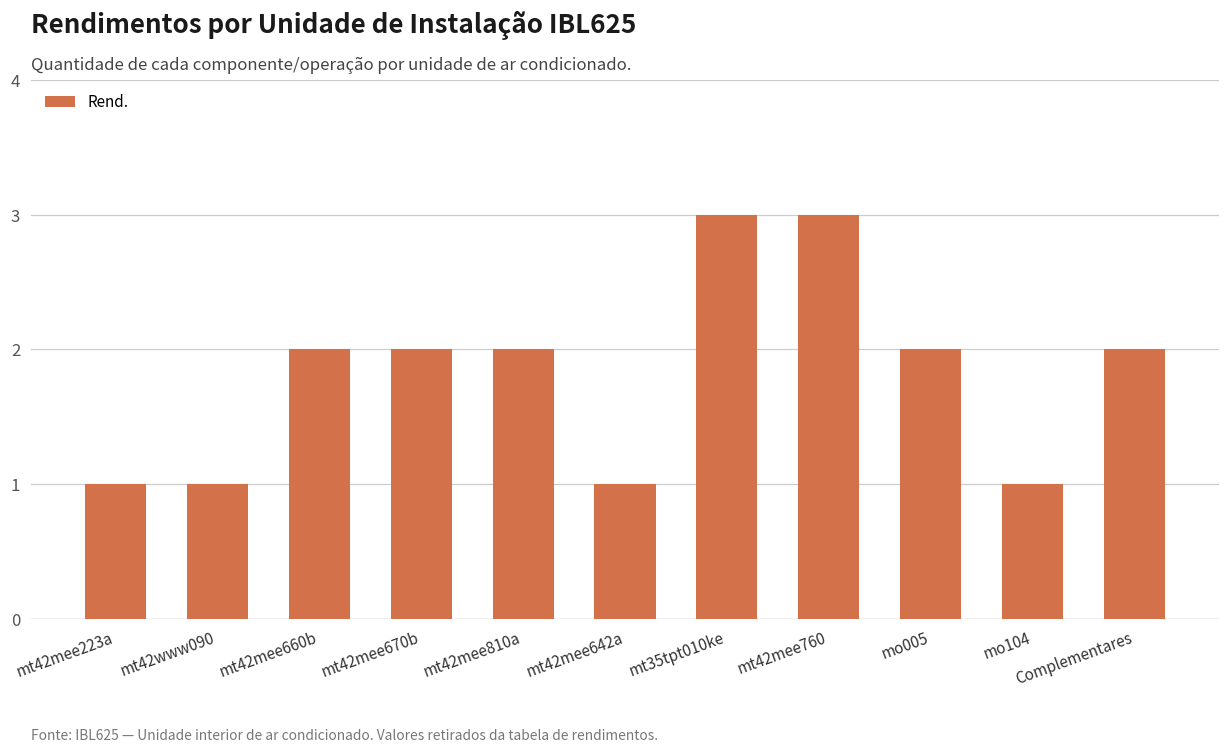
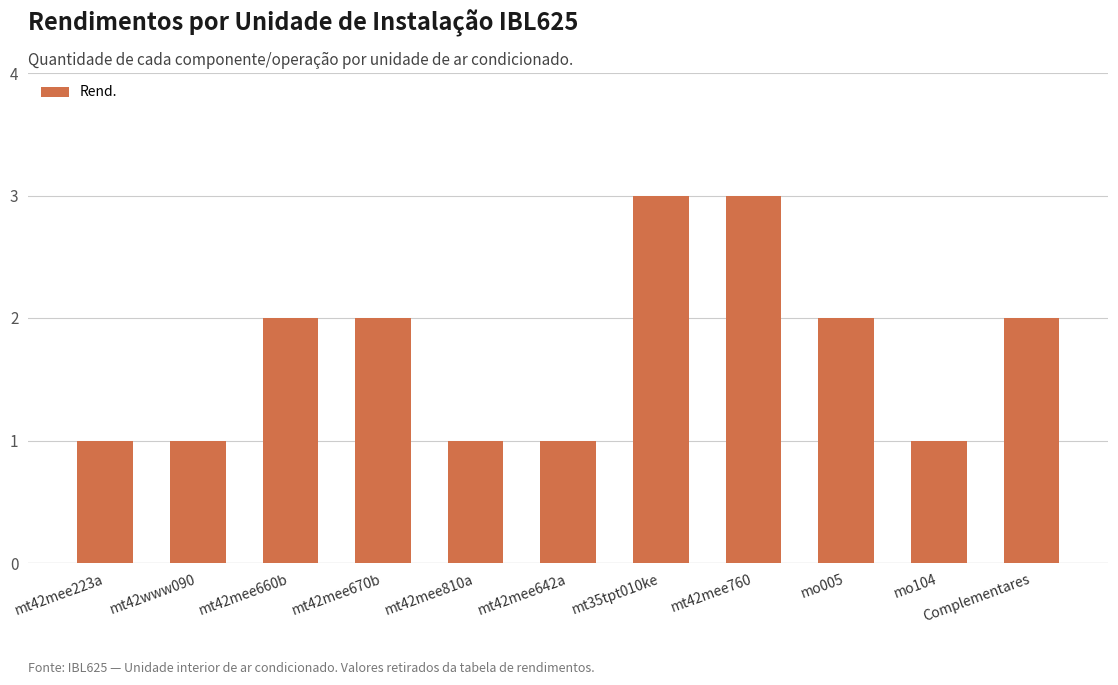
  {
    "mt42mee223a": 1,
    "mt42www090": 1,
    "mt42mee660b": 2,
    "mt42mee670b": 2,
-   "mt42mee810a": 2,
+   "mt42mee810a": 1,
    "mt42mee642a": 1,
    "mt35tpt010ke": 3,
    "mt42mee760": 3,
    "mo005": 2,
    "mo104": 1,
    "Complementares": 2
  }
